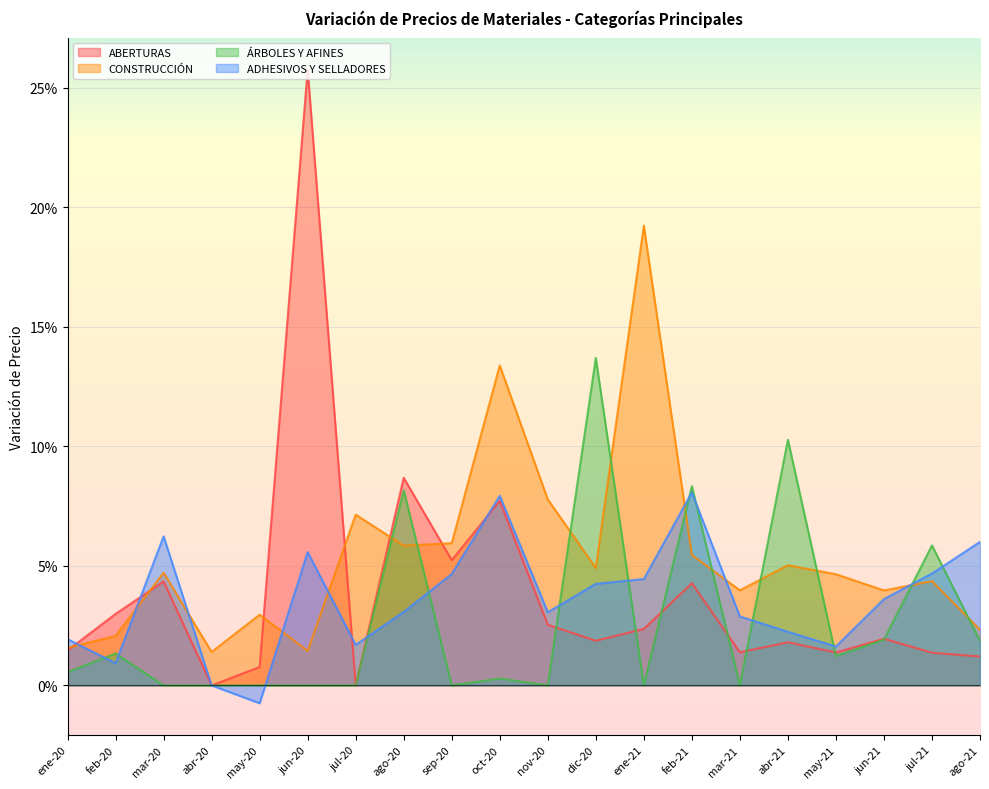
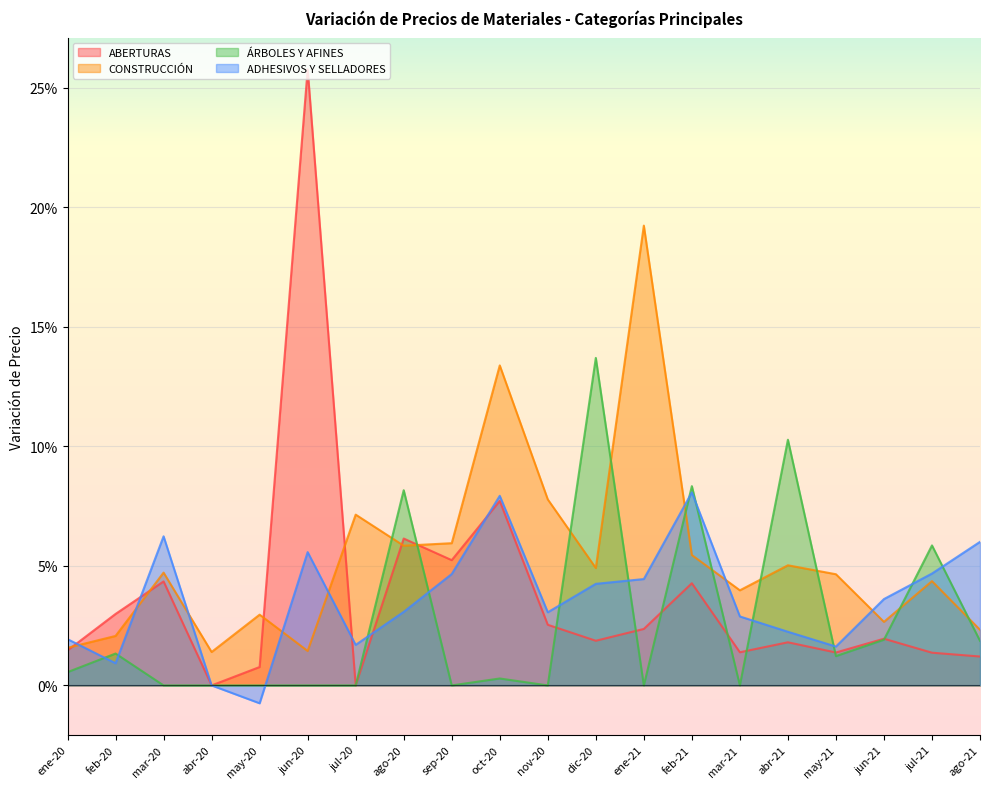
  {
    "ABERTURAS": {
      "ene-20": "1.5%",
      "feb-20": "3.0%",
      "mar-20": "4.3%",
      "may-20": "0.8%",
-     "ago-20": "8.7%",
+     "ago-20": "6.1%",
      "sep-20": "5.2%",
      "oct-20": "7.7%",
      "nov-20": "2.5%",
      "dic-20": "1.9%",
      "ene-21": "2.4%",
      "feb-21": "4.3%",
      "mar-21": "1.4%",
      "abr-21": "1.8%",
      "may-21": "1.4%",
      "jul-21": "1.4%",
      "ago-21": "1.2%"
    },
    "CONSTRUCCIÓN": {
      "ene-20": "1.6%",
      "feb-20": "2.1%",
      "mar-20": "4.7%",
      "abr-20": "1.4%",
      "may-20": "3.0%",
      "jun-20": "1.4%",
      "jul-20": "7.1%",
      "ago-20": "5.8%",
      "sep-20": "5.9%",
      "oct-20": "13.4%",
      "nov-20": "7.8%",
      "dic-20": "4.9%",
      "ene-21": "19.2%",
      "feb-21": "5.5%",
      "mar-21": "4.0%",
      "abr-21": "5.0%",
      "may-21": "4.6%",
-     "jun-21": "4.0%",
+     "jun-21": "2.7%",
      "jul-21": "4.4%",
      "ago-21": "2.3%"
    },
    "ÁRBOLES Y AFINES": {
      "ene-20": "0.6%",
      "feb-20": "1.3%",
      "mar-20": "0.0%",
      "jun-20": "0.0%",
      "ago-20": "8.2%",
      "sep-20": "0.0%",
      "oct-20": "0.3%",
      "nov-20": "0.0%",
      "dic-20": "13.7%",
      "ene-21": "0.0%",
      "feb-21": "8.3%",
      "mar-21": "0.0%",
      "abr-21": "10.3%",
      "may-21": "1.2%",
      "jul-21": "5.9%",
      "ago-21": "1.9%"
    }
  }
